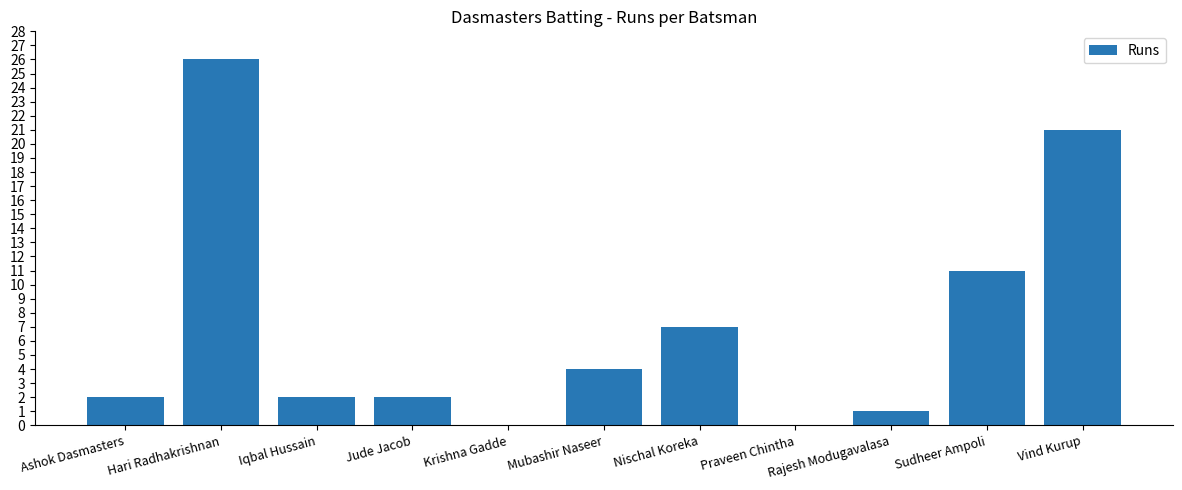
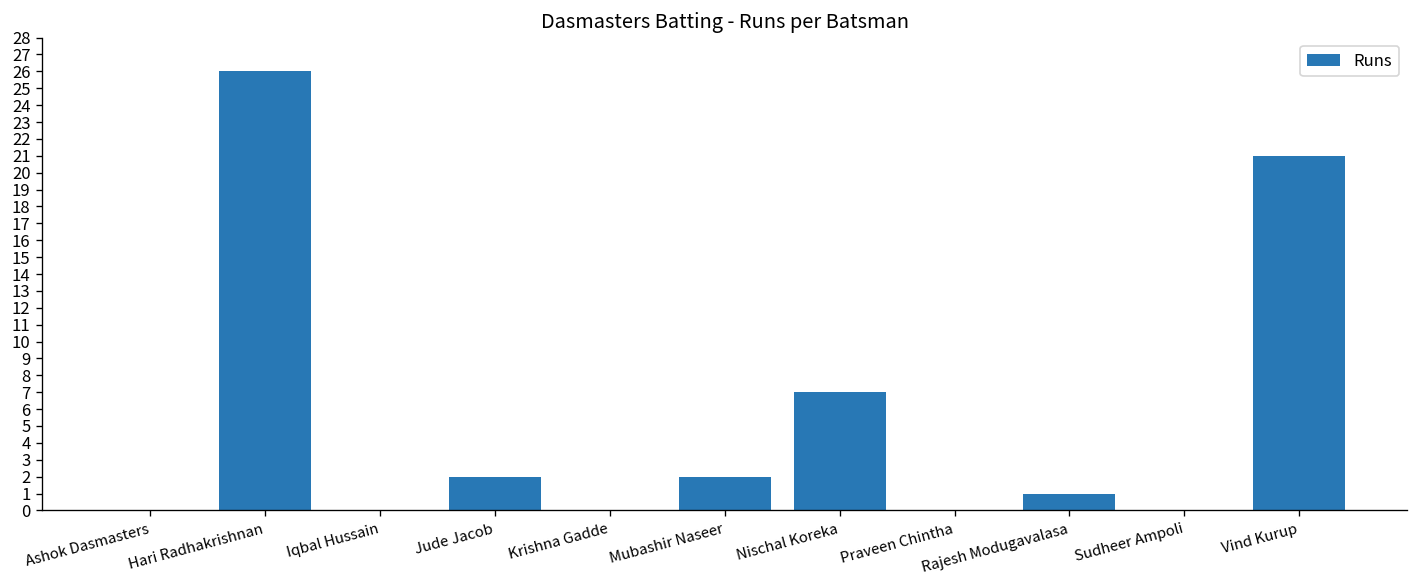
  {
-   "Ashok Dasmasters": 2,
+   "Ashok Dasmasters": 0,
    "Hari Radhakrishnan": 26,
-   "Iqbal Hussain": 2,
+   "Iqbal Hussain": 0,
    "Jude Jacob": 2,
    "Krishna Gadde": 0,
-   "Mubashir Naseer": 4,
+   "Mubashir Naseer": 2,
    "Nischal Koreka": 7,
    "Praveen Chintha": 0,
    "Rajesh Modugavalasa": 1,
-   "Sudheer Ampoli": 11,
+   "Sudheer Ampoli": 0,
    "Vind Kurup": 21
  }
